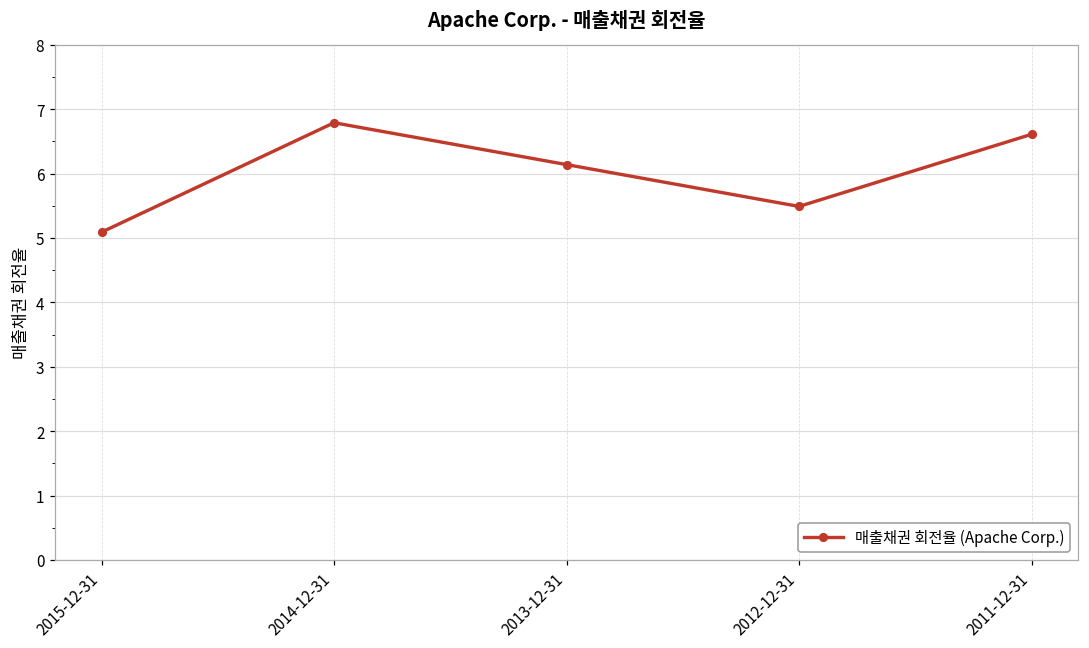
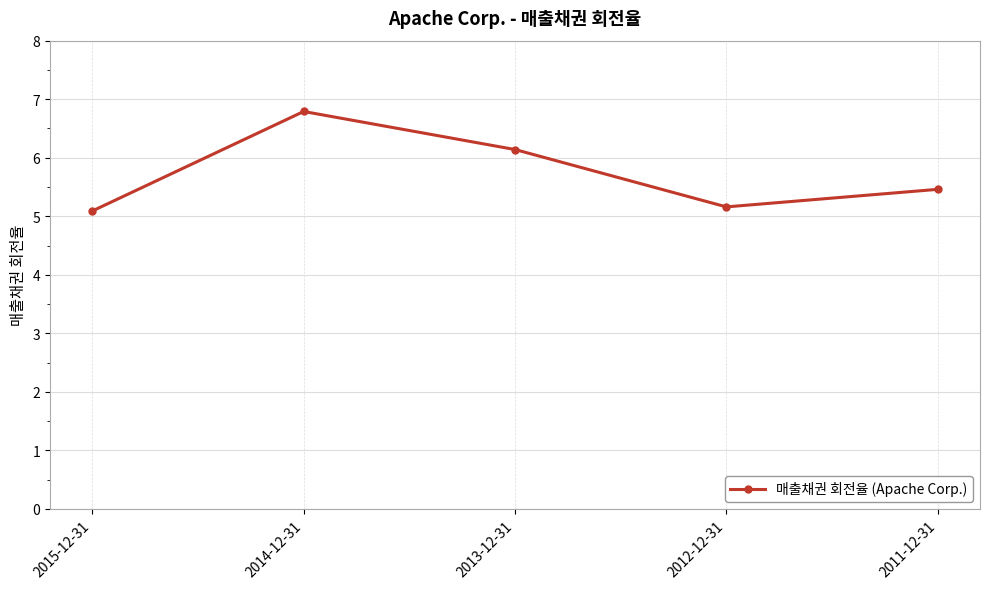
  {
    "2015-12-31": 5.1,
    "2014-12-31": 6.8,
    "2013-12-31": 6.1,
-   "2012-12-31": 5.5,
-   "2011-12-31": 6.6
+   "2012-12-31": 5.2,
+   "2011-12-31": 5.5
  }
